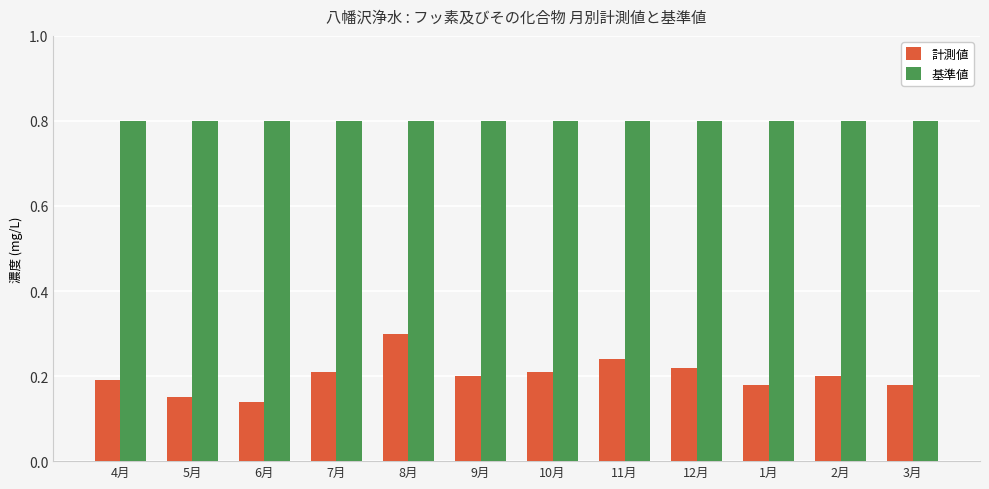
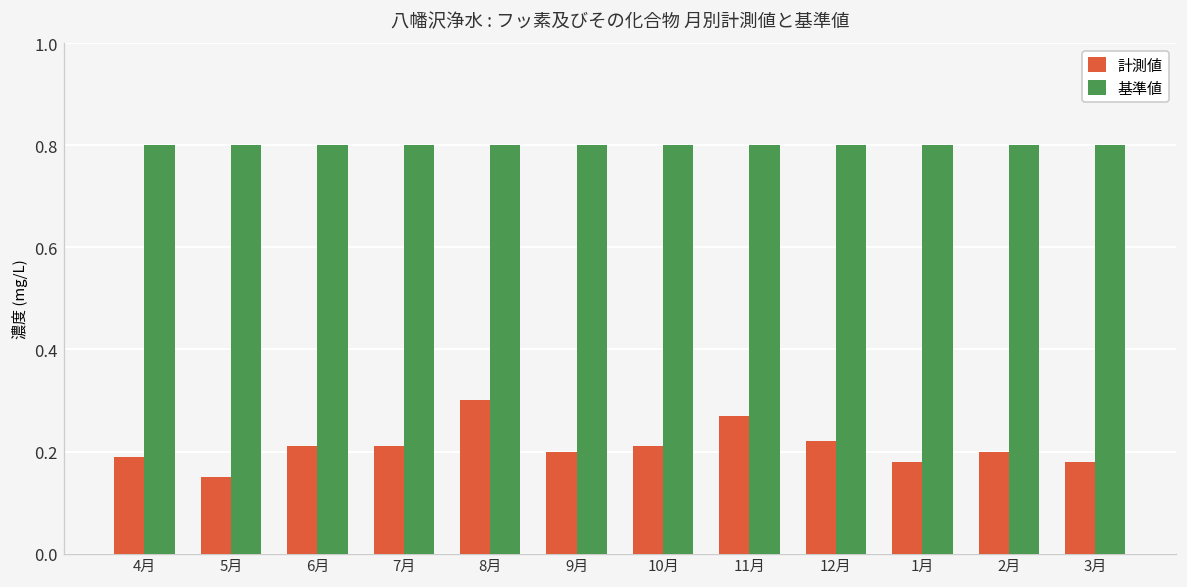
  {
    "計測値": {
      "4月": 0.19,
      "5月": 0.15,
-     "6月": 0.14,
+     "6月": 0.21,
      "7月": 0.21,
      "8月": 0.30,
      "9月": 0.20,
      "10月": 0.21,
-     "11月": 0.24,
+     "11月": 0.27,
      "12月": 0.22,
      "1月": 0.18,
      "2月": 0.20,
      "3月": 0.18
    },
    "基準値": {
      "4月": 0.80,
      "5月": 0.80,
      "6月": 0.80,
      "7月": 0.80,
      "8月": 0.80,
      "9月": 0.80,
      "10月": 0.80,
      "11月": 0.80,
      "12月": 0.80,
      "1月": 0.80,
      "2月": 0.80,
      "3月": 0.80
    }
  }
